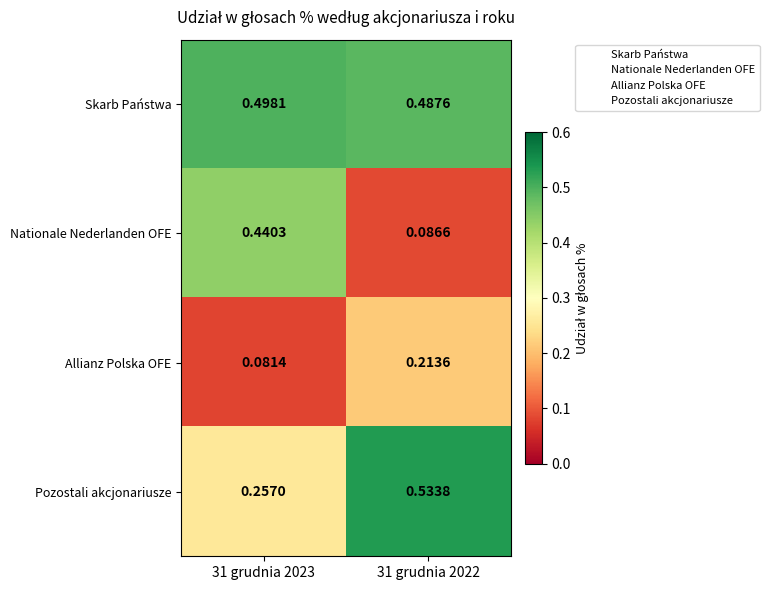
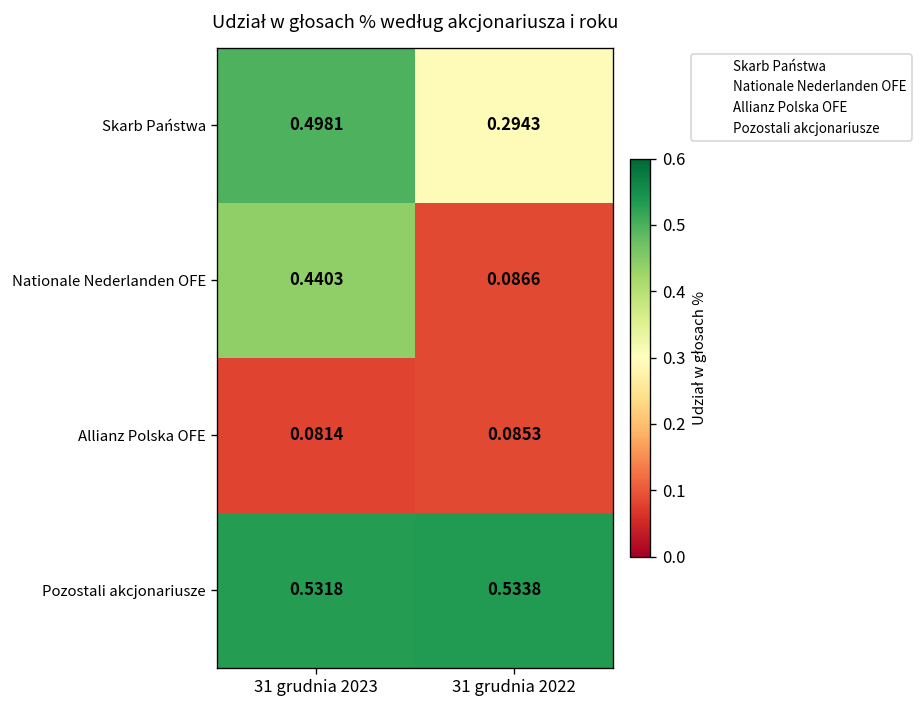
  {
    "Skarb Państwa": {
      "31 grudnia 2023": 0.4981,
-     "31 grudnia 2022": 0.4876
+     "31 grudnia 2022": 0.2943
    },
    "Nationale Nederlanden OFE": {
      "31 grudnia 2023": 0.4403,
      "31 grudnia 2022": 0.0866
    },
    "Allianz Polska OFE": {
      "31 grudnia 2023": 0.0814,
-     "31 grudnia 2022": 0.2136
+     "31 grudnia 2022": 0.0853
    },
    "Pozostali akcjonariusze": {
-     "31 grudnia 2023": 0.2570,
+     "31 grudnia 2023": 0.5318,
      "31 grudnia 2022": 0.5338
    }
  }
